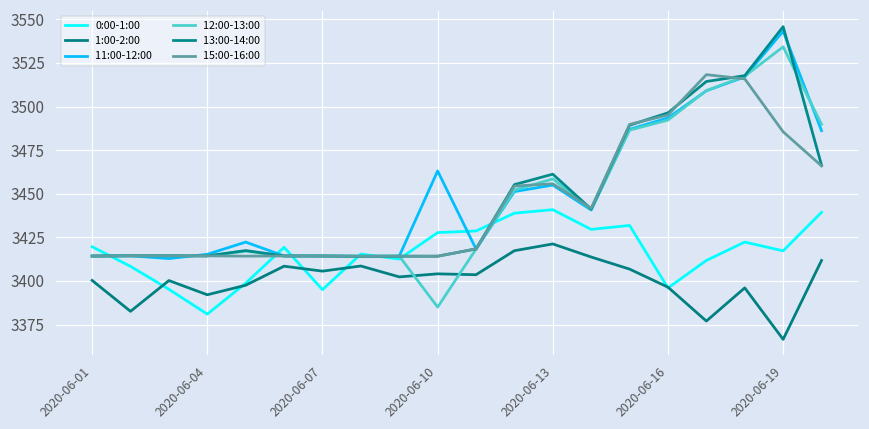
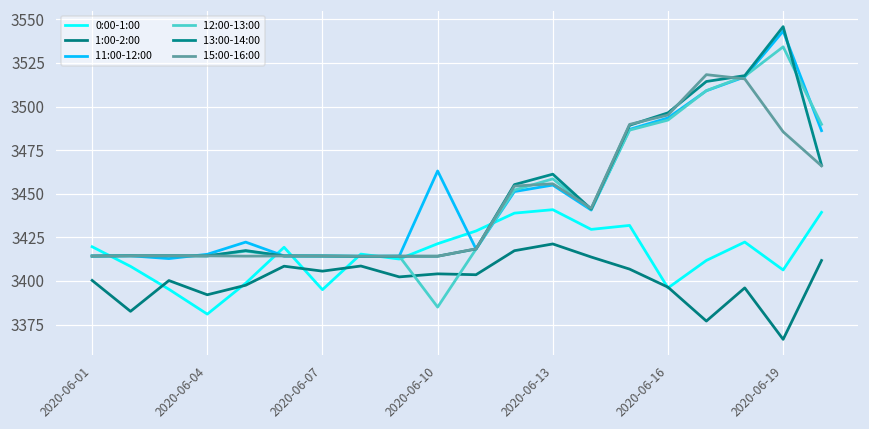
  {
    "0:00-1:00": {
      "2020-06-01": 3420,
      "2020-06-04": 3381,
      "2020-06-07": 3395,
-     "2020-06-10": 3428,
+     "2020-06-10": 3421,
      "2020-06-13": 3441,
-     "2020-06-19": 3417
+     "2020-06-19": 3406
    },
    "11:00-12:00": {
      "2020-06-10": 3463,
      "2020-06-19": 3543
    },
    "12:00-13:00": {
      "2020-06-10": 3385,
      "2020-06-13": 3459,
      "2020-06-19": 3534
    },
    "15:00-16:00": {
      "2020-06-19": 3486
    }
  }
